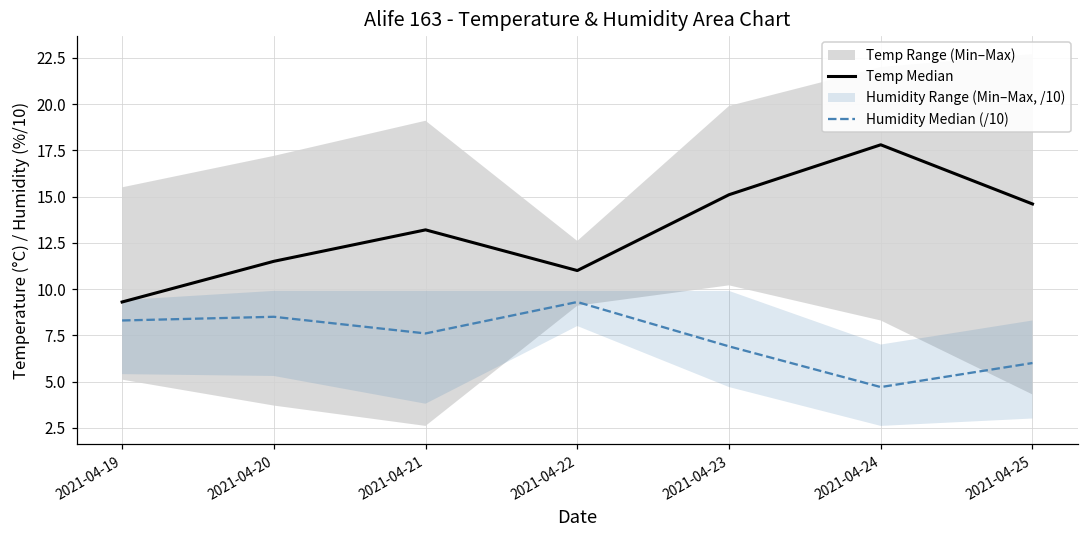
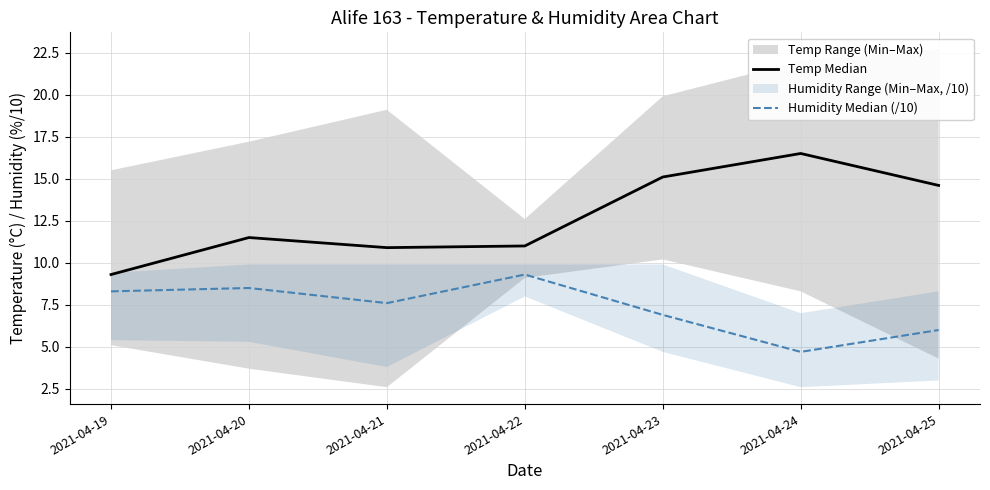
  {
    "Temp Median": {
      "2021-04-20": 11.5,
-     "2021-04-21": 13.2,
+     "2021-04-21": 10.9,
      "2021-04-22": 11.0,
      "2021-04-23": 15.1,
-     "2021-04-24": 17.8,
+     "2021-04-24": 16.5,
      "2021-04-25": 14.6
    }
  }
